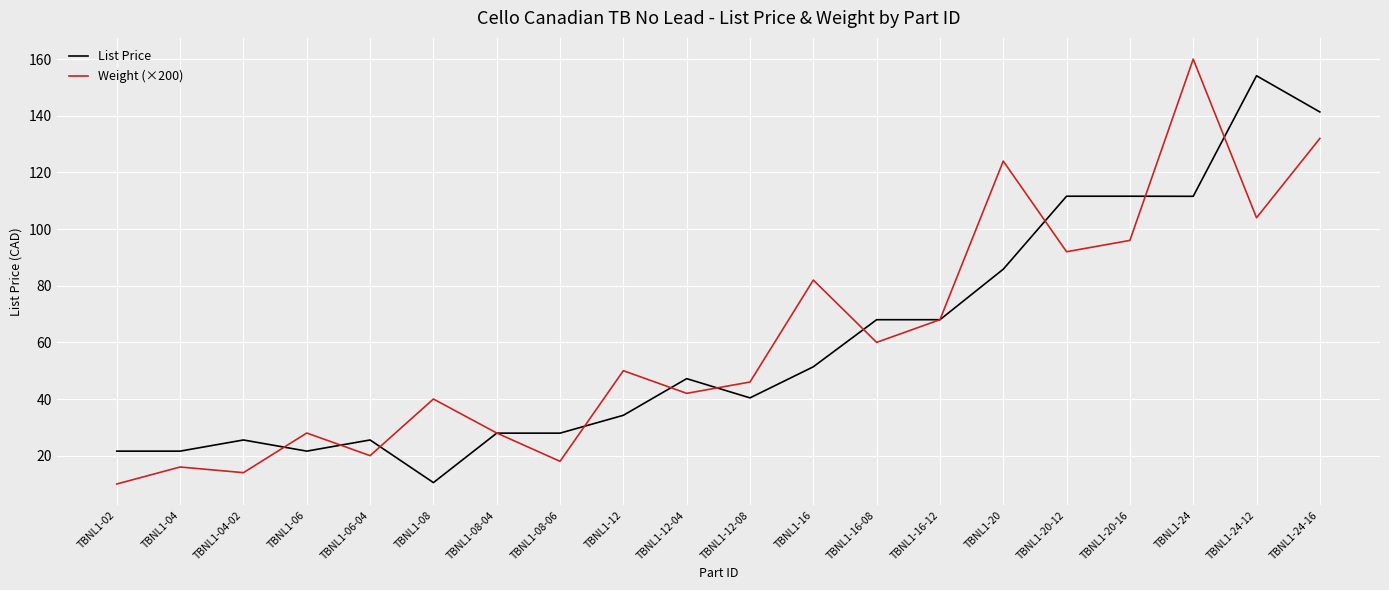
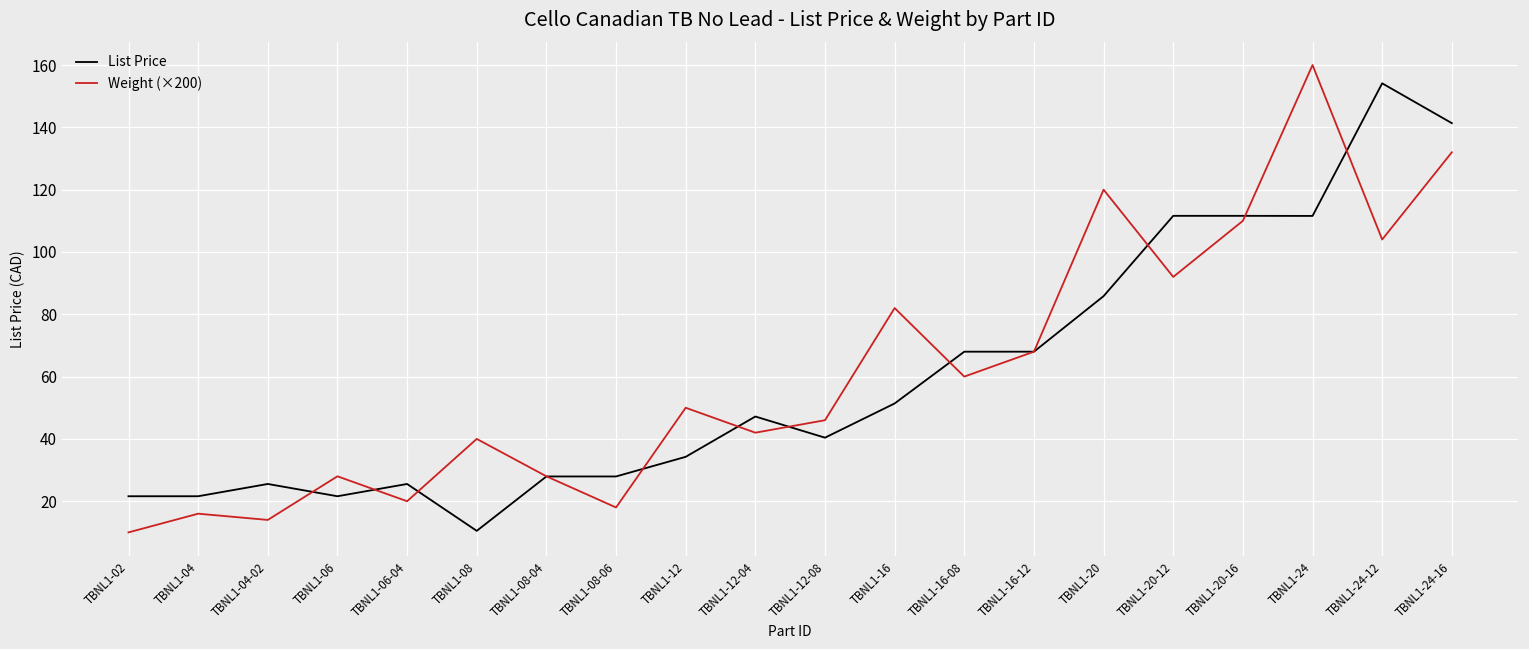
  {
    "List Price": {
      "TBNL1-02": 22,
      "TBNL1-04": 22,
      "TBNL1-04-02": 26,
      "TBNL1-06": 22,
      "TBNL1-06-04": 26,
      "TBNL1-08": 10,
      "TBNL1-08-06": 28,
      "TBNL1-12": 34,
      "TBNL1-12-04": 47,
      "TBNL1-12-08": 40,
      "TBNL1-16": 51,
      "TBNL1-16-08": 68,
      "TBNL1-20": 86,
      "TBNL1-20-12": 112,
      "TBNL1-20-16": 112,
      "TBNL1-24": 112,
      "TBNL1-24-12": 154,
      "TBNL1-24-16": 141
    },
    "Weight (×200)": {
      "TBNL1-02": 10,
      "TBNL1-04": 16,
      "TBNL1-04-02": 14,
      "TBNL1-06": 28,
      "TBNL1-06-04": 20,
      "TBNL1-08": 40,
      "TBNL1-08-06": 18,
      "TBNL1-12": 50,
      "TBNL1-12-04": 42,
      "TBNL1-12-08": 46,
      "TBNL1-16": 82,
      "TBNL1-16-08": 60,
-     "TBNL1-20": 124,
+     "TBNL1-20": 120,
      "TBNL1-20-12": 92,
-     "TBNL1-20-16": 96,
+     "TBNL1-20-16": 110,
      "TBNL1-24": 160,
      "TBNL1-24-12": 104,
      "TBNL1-24-16": 132
    }
  }
